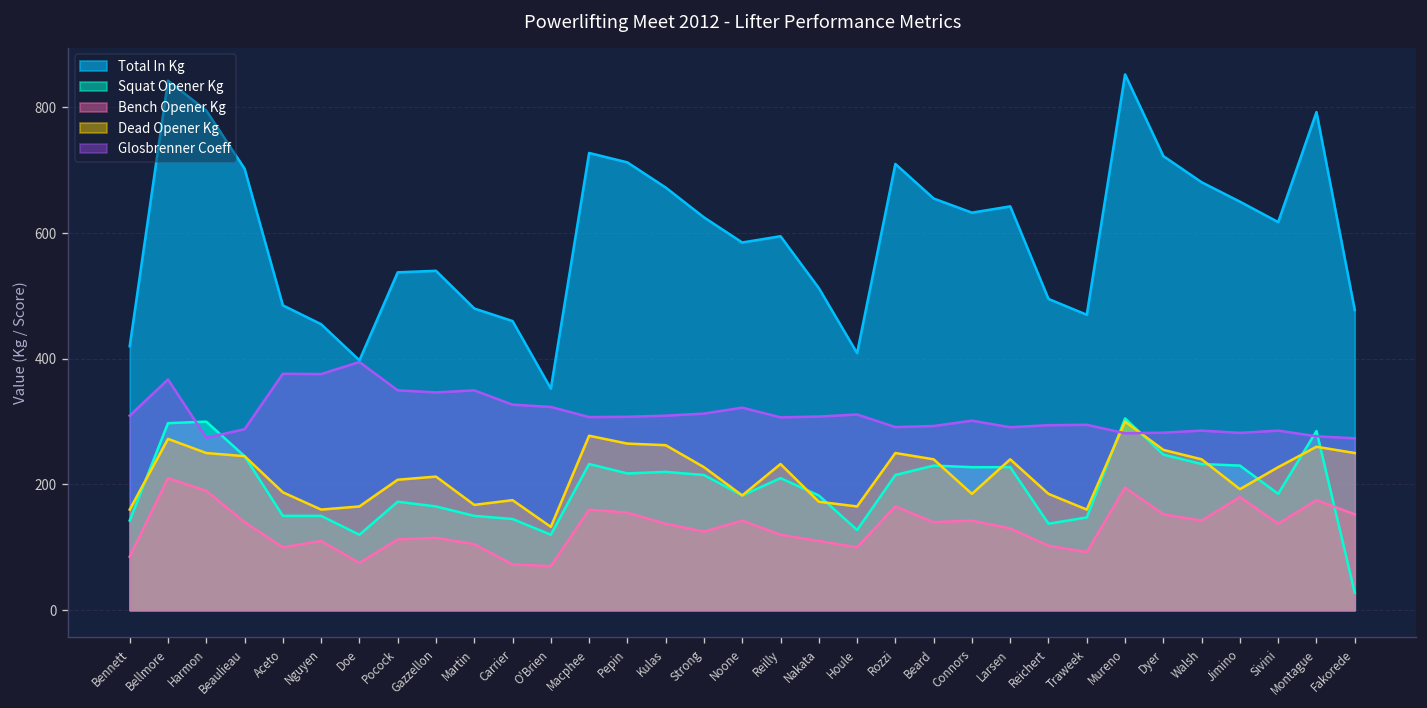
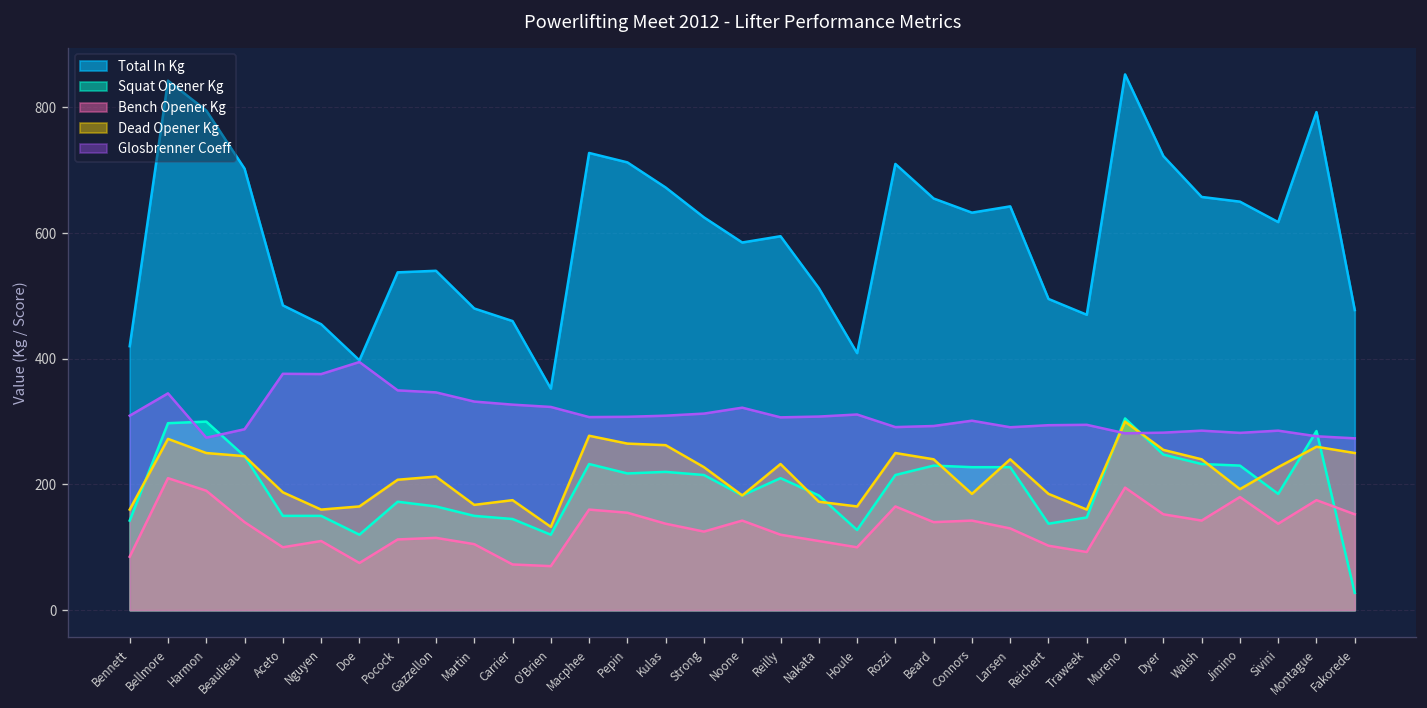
  {
    "Total In Kg": {
      "Bennett": 420,
      "Beaulieau": 700,
      "Aceto": 490,
      "Nguyen": 460,
      "Pocock": 540,
      "Gazzellon": 540,
      "Martin": 480,
      "Carrier": 460,
      "O'Brien": 350,
      "Macphee": 730,
      "Pepin": 710,
      "Kulas": 670,
      "Strong": 630,
      "Noone": 590,
      "Reilly": 600,
      "Nakata": 510,
      "Houle": 410,
      "Rozzi": 710,
      "Beard": 660,
      "Connors": 630,
      "Larsen": 640,
      "Reichert": 500,
      "Traweek": 470,
      "Mureno": 850,
      "Dyer": 720,
-     "Walsh": 680,
+     "Walsh": 660,
      "Jimino": 650,
      "Sivini": 620,
      "Montague": 790,
      "Fakorede": 480
    },
    "Squat Opener Kg": {
      "Bennett": 140,
      "Bellmore": 300,
      "Harmon": 300,
      "Aceto": 150,
      "Nguyen": 150,
      "Doe": 120,
      "Pocock": 170,
      "Gazzellon": 170,
      "Martin": 150,
      "Carrier": 150,
      "O'Brien": 120,
      "Macphee": 230,
      "Pepin": 220,
      "Kulas": 220,
      "Strong": 220,
      "Reilly": 210,
      "Nakata": 180,
      "Houle": 130,
      "Rozzi": 220,
      "Beard": 230,
      "Connors": 230,
      "Larsen": 230,
      "Reichert": 140,
      "Traweek": 150,
      "Mureno": 310,
      "Dyer": 250,
      "Walsh": 230,
      "Jimino": 230,
      "Sivini": 190,
      "Montague": 290,
      "Fakorede": 30
    },
    "Bench Opener Kg": {
      "Bennett": 90,
      "Bellmore": 210,
      "Harmon": 190,
      "Beaulieau": 140,
      "Aceto": 100,
      "Nguyen": 110,
      "Doe": 80,
      "Pocock": 110,
      "Gazzellon": 120,
      "Martin": 110,
      "Carrier": 70,
      "O'Brien": 70,
      "Macphee": 160,
      "Pepin": 160,
      "Kulas": 140,
      "Strong": 130,
      "Noone": 140,
      "Reilly": 120,
      "Nakata": 110,
      "Houle": 100,
      "Rozzi": 170,
      "Beard": 140,
      "Connors": 140,
      "Larsen": 130,
      "Reichert": 100,
      "Traweek": 90,
      "Mureno": 200,
      "Dyer": 150,
      "Walsh": 140,
      "Jimino": 180,
      "Sivini": 140,
      "Montague": 180,
      "Fakorede": 150
    },
    "Dead Opener Kg": {
      "Bennett": 160,
      "Bellmore": 270,
      "Harmon": 250,
      "Aceto": 190,
      "Nguyen": 160,
      "Doe": 170,
      "Pocock": 210,
      "Gazzellon": 210,
      "Martin": 170,
      "Carrier": 180,
      "O'Brien": 130,
      "Macphee": 280,
      "Pepin": 270,
      "Kulas": 260,
      "Strong": 230,
      "Reilly": 230,
      "Nakata": 170,
      "Houle": 170,
      "Rozzi": 250,
      "Beard": 240,
      "Connors": 190,
      "Larsen": 240,
      "Reichert": 190,
      "Traweek": 160,
      "Mureno": 300,
      "Dyer": 260,
      "Walsh": 240,
      "Jimino": 190,
      "Sivini": 230,
      "Montague": 260,
      "Fakorede": 250
    },
    "Glosbrenner Coeff": {
      "Bennett": 310,
-     "Bellmore": 370,
+     "Bellmore": 340,
      "Harmon": 270,
      "Beaulieau": 290,
      "Aceto": 380,
      "Nguyen": 380,
      "Pocock": 350,
      "Gazzellon": 350,
-     "Martin": 350,
+     "Martin": 330,
      "Carrier": 330,
      "O'Brien": 320,
      "Macphee": 310,
      "Pepin": 310,
      "Kulas": 310,
      "Strong": 310,
      "Noone": 320,
      "Reilly": 310,
      "Nakata": 310,
      "Houle": 310,
      "Rozzi": 290,
      "Beard": 290,
      "Connors": 300,
      "Larsen": 290,
      "Reichert": 290,
      "Traweek": 290,
      "Mureno": 280,
      "Dyer": 280,
      "Walsh": 290,
      "Jimino": 280,
      "Sivini": 290,
      "Montague": 280,
      "Fakorede": 270
    }
  }
